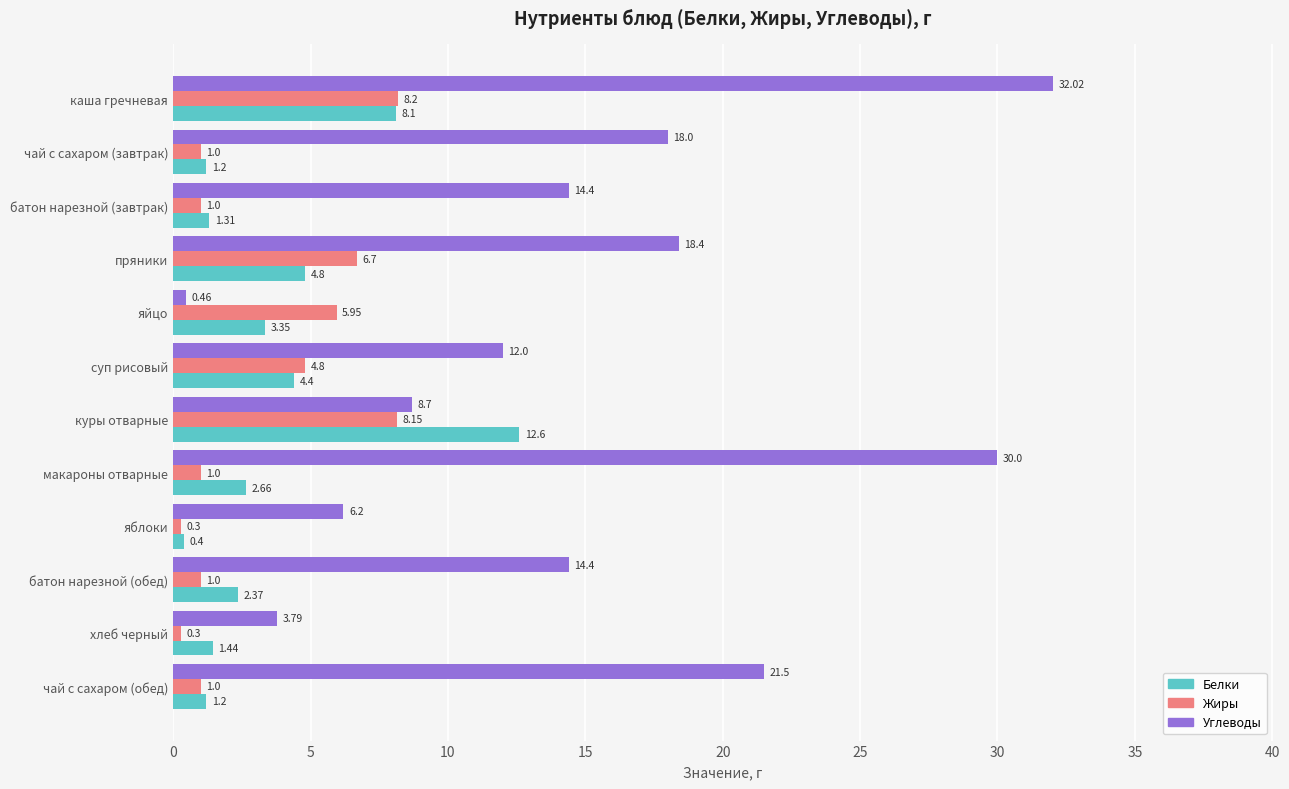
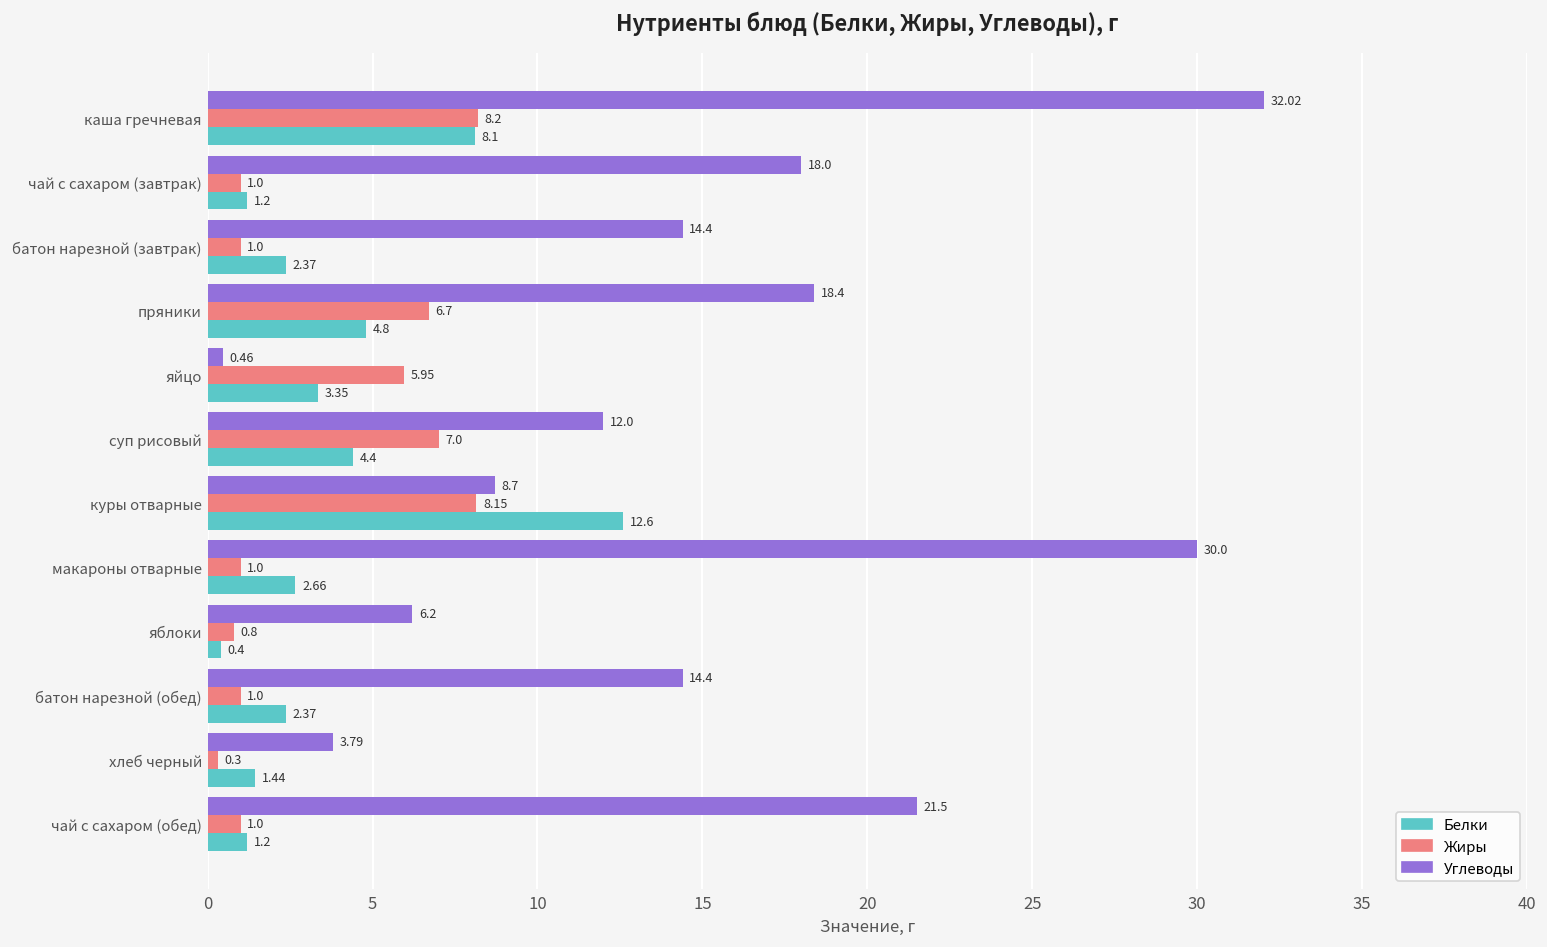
  {
    "Белки": {
      "каша гречневая": 8.1,
      "чай с сахаром (завтрак)": 1.2,
-     "батон нарезной (завтрак)": 1.31,
+     "батон нарезной (завтрак)": 2.37,
      "пряники": 4.8,
      "яйцо": 3.35,
      "суп рисовый": 4.4,
      "куры отварные": 12.6,
      "макароны отварные": 2.66,
      "яблоки": 0.4,
      "батон нарезной (обед)": 2.37,
      "хлеб черный": 1.44,
      "чай с сахаром (обед)": 1.2
    },
    "Жиры": {
      "каша гречневая": 8.2,
      "чай с сахаром (завтрак)": 1.0,
      "батон нарезной (завтрак)": 1.0,
      "пряники": 6.7,
      "яйцо": 5.95,
-     "суп рисовый": 4.8,
+     "суп рисовый": 7.0,
      "куры отварные": 8.15,
      "макароны отварные": 1.0,
-     "яблоки": 0.3,
+     "яблоки": 0.8,
      "батон нарезной (обед)": 1.0,
      "хлеб черный": 0.3,
      "чай с сахаром (обед)": 1.0
    },
    "Углеводы": {
      "каша гречневая": 32.02,
      "чай с сахаром (завтрак)": 18.0,
      "батон нарезной (завтрак)": 14.4,
      "пряники": 18.4,
      "яйцо": 0.46,
      "суп рисовый": 12.0,
      "куры отварные": 8.7,
      "макароны отварные": 30.0,
      "яблоки": 6.2,
      "батон нарезной (обед)": 14.4,
      "хлеб черный": 3.79,
      "чай с сахаром (обед)": 21.5
    }
  }
